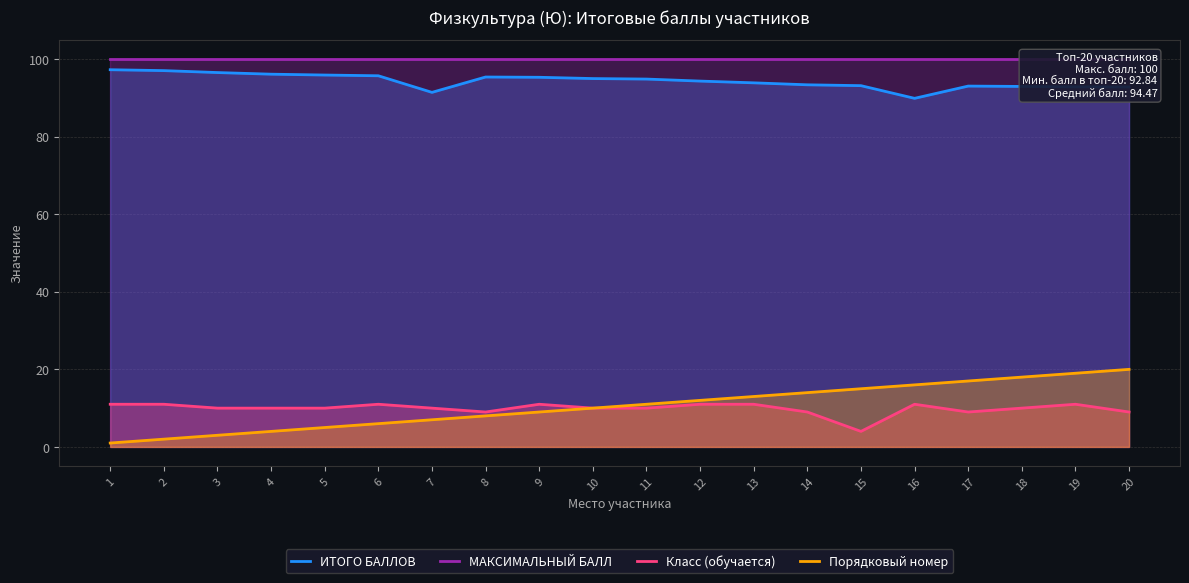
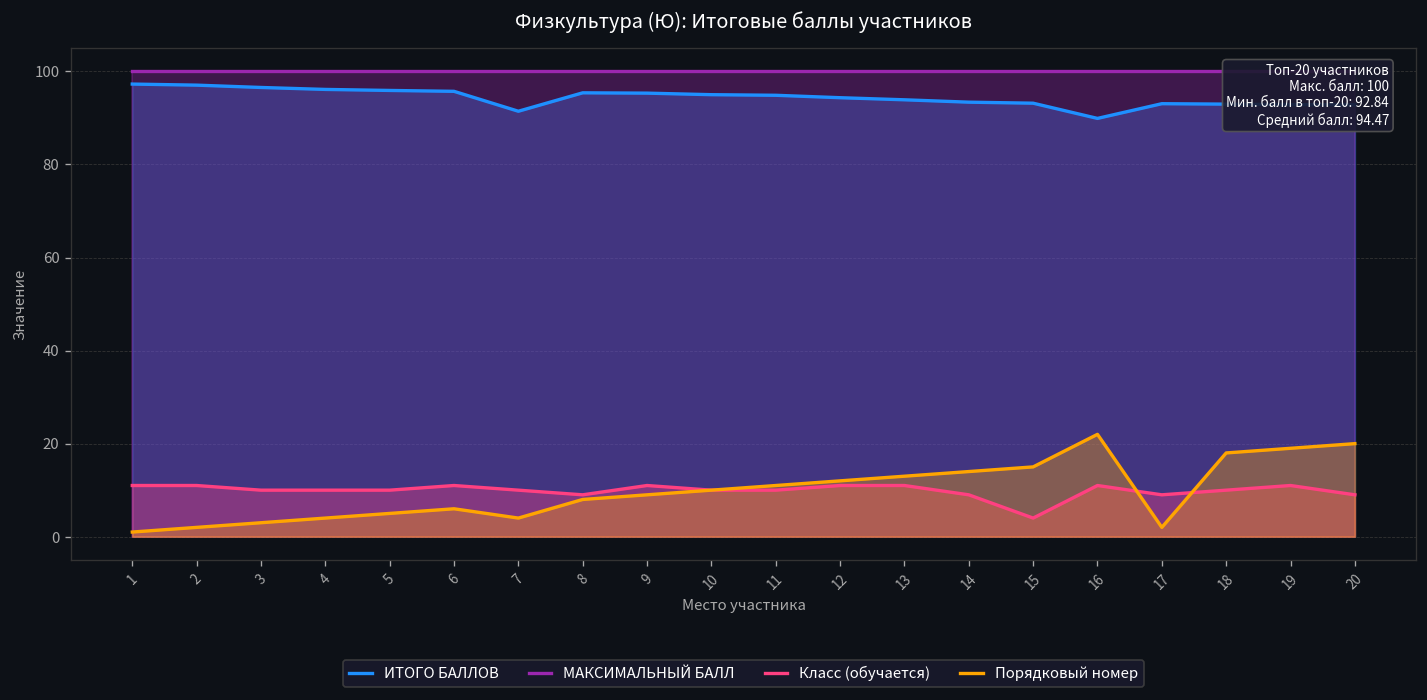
  {
    "ИТОГО БАЛЛОВ": {
      "1": 97,
      "2": 97,
      "3": 97,
      "4": 96,
      "5": 96,
      "6": 96,
      "7": 91,
      "8": 95,
      "9": 95,
      "10": 95,
      "11": 95,
      "12": 94,
      "13": 94,
      "14": 93,
      "15": 93,
      "16": 90,
      "17": 93
    },
    "МАКСИМАЛЬНЫЙ БАЛЛ": {
      "1": 100,
      "2": 100,
      "3": 100,
      "4": 100,
      "5": 100,
      "6": 100,
      "7": 100,
      "8": 100,
      "9": 100,
      "10": 100,
      "11": 100,
      "12": 100,
      "13": 100,
      "14": 100,
      "15": 100,
      "16": 100,
      "17": 100
    },
    "Класс (обучается)": {
      "1": 11,
      "2": 11,
      "3": 10,
      "4": 10,
      "5": 10,
      "6": 11,
      "7": 10,
      "8": 9,
      "9": 11,
      "11": 10,
      "12": 11,
      "13": 11,
      "14": 9,
      "15": 4,
      "16": 11,
      "17": 9,
      "18": 10,
      "19": 11,
      "20": 9
    },
    "Порядковый номер": {
      "1": 1,
      "2": 2,
      "3": 3,
      "4": 4,
      "5": 5,
      "6": 6,
-     "7": 7,
+     "7": 4,
      "8": 8,
      "9": 9,
      "11": 11,
      "12": 12,
      "13": 13,
      "14": 14,
      "15": 15,
-     "16": 16,
-     "17": 17,
+     "16": 22,
+     "17": 2,
      "18": 18,
      "19": 19,
      "20": 20
    }
  }
